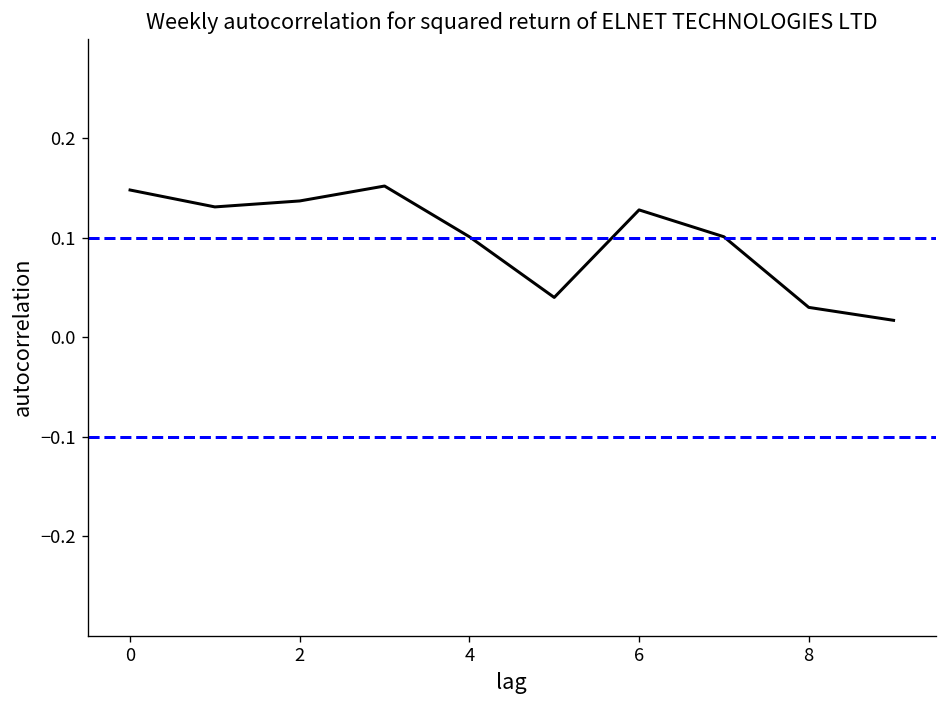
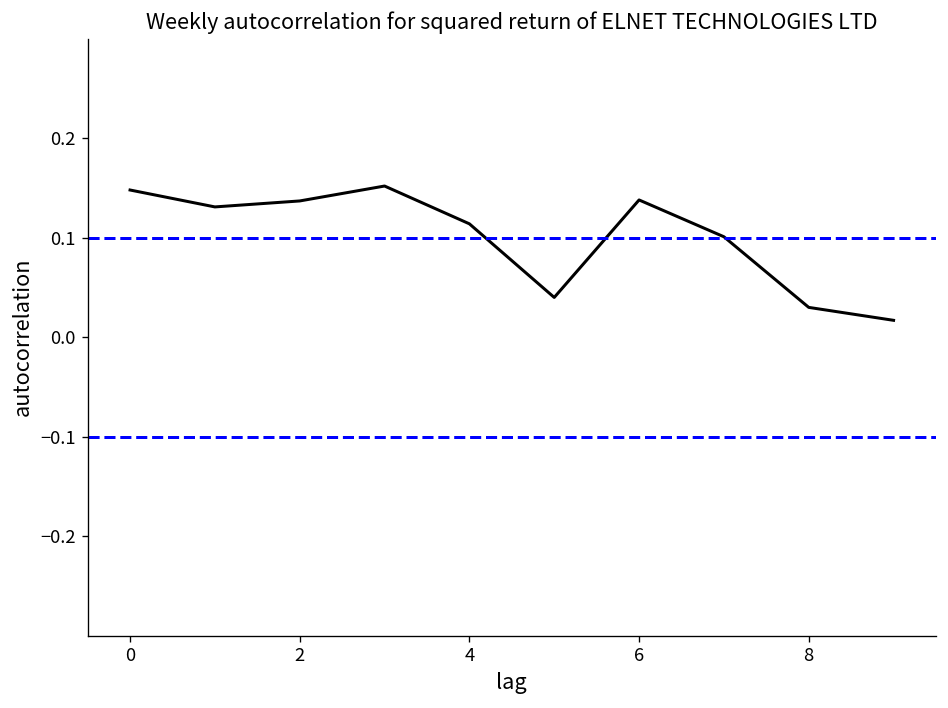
  {
    "0": 0.15,
    "2": 0.14,
-   "4": 0.10,
-   "6": 0.13,
+   "4": 0.11,
+   "6": 0.14,
    "8": 0.03
  }
